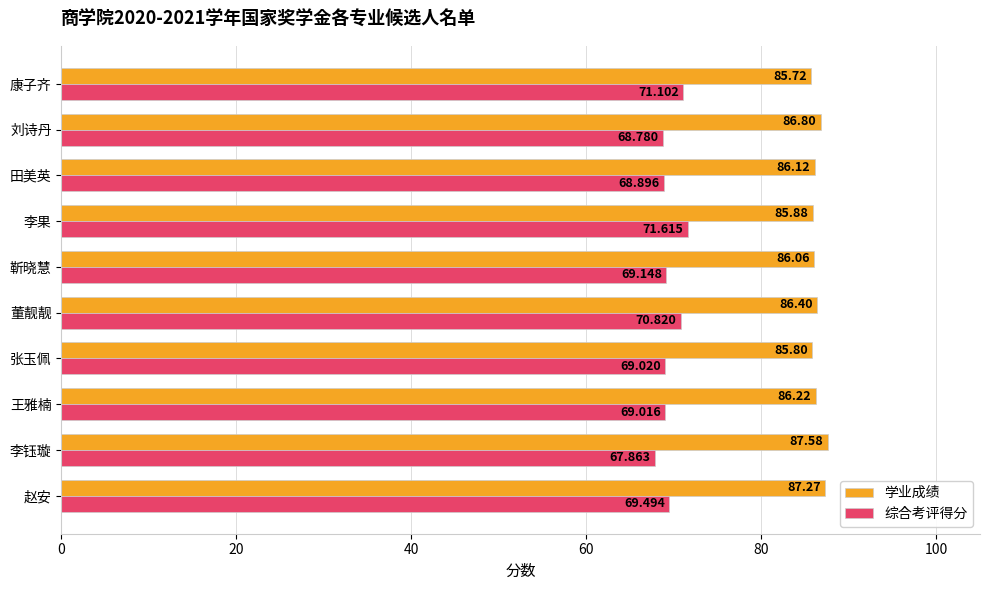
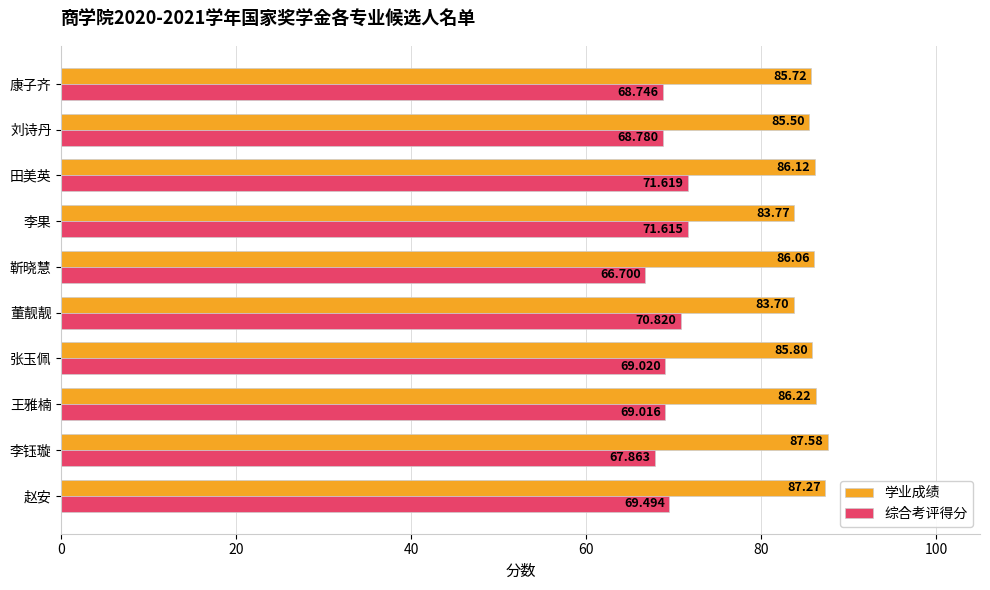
  {
    "学业成绩": {
      "康子齐": 85.72,
-     "刘诗丹": 86.80,
+     "刘诗丹": 85.50,
      "田美英": 86.12,
-     "李果": 85.88,
+     "李果": 83.77,
      "靳晓慧": 86.06,
-     "董靓靓": 86.40,
+     "董靓靓": 83.70,
      "张玉佩": 85.80,
      "王雅楠": 86.22,
      "李钰璇": 87.58,
      "赵安": 87.27
    },
    "综合考评得分": {
-     "康子齐": 71.102,
+     "康子齐": 68.746,
      "刘诗丹": 68.780,
-     "田美英": 68.896,
+     "田美英": 71.619,
      "李果": 71.615,
-     "靳晓慧": 69.148,
+     "靳晓慧": 66.700,
      "董靓靓": 70.820,
      "张玉佩": 69.020,
      "王雅楠": 69.016,
      "李钰璇": 67.863,
      "赵安": 69.494
    }
  }
